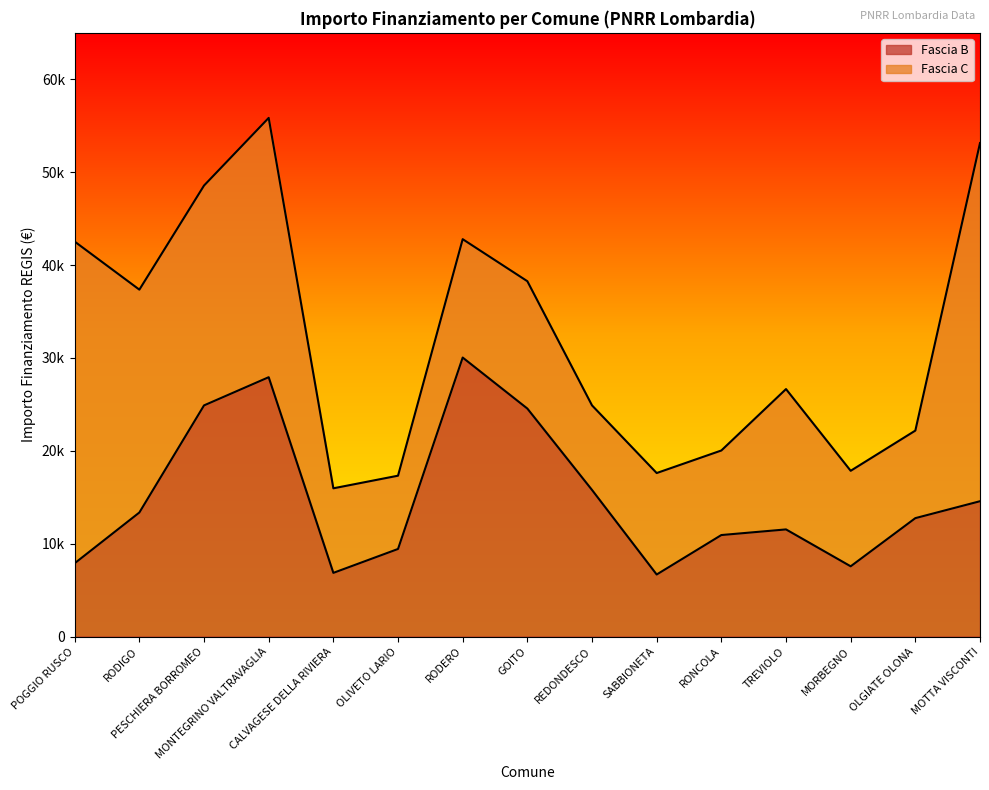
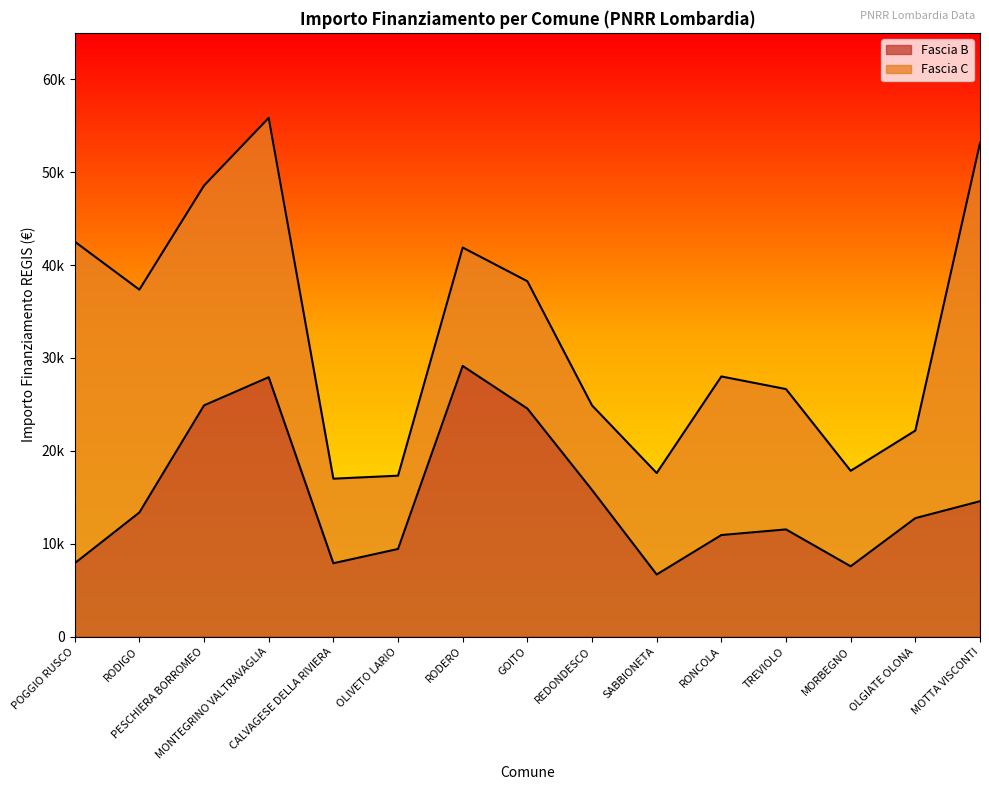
  {
    "Fascia B": {
      "POGGIO RUSCO": 8000,
      "RODIGO": 13000,
      "PESCHIERA BORROMEO": 25000,
      "MONTEGRINO VALTRAVAGLIA": 28000,
-     "CALVAGESE DELLA RIVIERA": 7000,
+     "CALVAGESE DELLA RIVIERA": 8000,
      "OLIVETO LARIO": 9000,
-     "RODERO": 30000,
+     "RODERO": 29000,
      "GOITO": 25000,
      "REDONDESCO": 16000,
      "SABBIONETA": 7000,
      "RONCOLA": 11000,
      "TREVIOLO": 12000,
      "MORBEGNO": 8000,
      "OLGIATE OLONA": 13000,
      "MOTTA VISCONTI": 15000
    },
    "Fascia C": {
      "POGGIO RUSCO": 35000,
      "RODIGO": 24000,
      "PESCHIERA BORROMEO": 24000,
      "MONTEGRINO VALTRAVAGLIA": 28000,
      "CALVAGESE DELLA RIVIERA": 9000,
      "OLIVETO LARIO": 8000,
      "RODERO": 13000,
      "GOITO": 14000,
      "REDONDESCO": 9000,
      "SABBIONETA": 11000,
-     "RONCOLA": 9000,
+     "RONCOLA": 17000,
      "TREVIOLO": 15000,
      "MORBEGNO": 10000,
      "OLGIATE OLONA": 9000,
      "MOTTA VISCONTI": 39000
    }
  }
